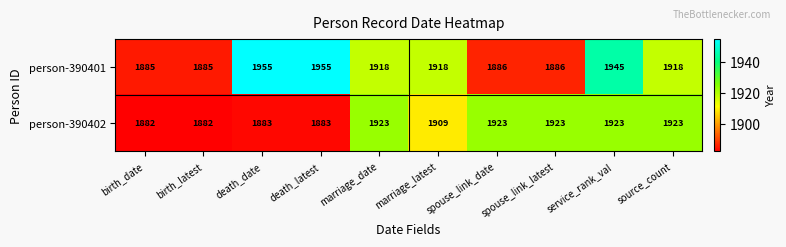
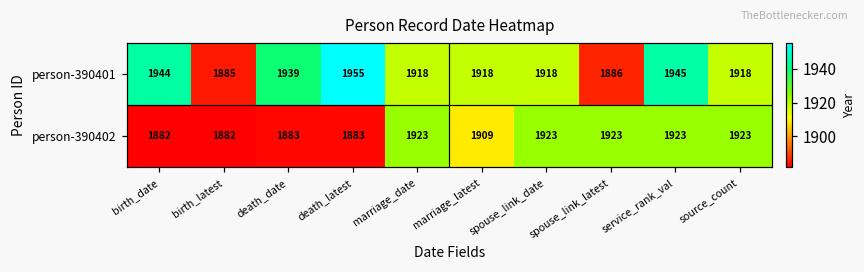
  {
    "person-390401": {
-     "birth_date": 1885,
+     "birth_date": 1944,
      "birth_latest": 1885,
-     "death_date": 1955,
+     "death_date": 1939,
      "death_latest": 1955,
      "marriage_date": 1918,
      "marriage_latest": 1918,
-     "spouse_link_date": 1886,
+     "spouse_link_date": 1918,
      "spouse_link_latest": 1886,
      "service_rank_val": 1945,
      "source_count": 1918
    },
    "person-390402": {
      "birth_date": 1882,
      "birth_latest": 1882,
      "death_date": 1883,
      "death_latest": 1883,
      "marriage_date": 1923,
      "marriage_latest": 1909,
      "spouse_link_date": 1923,
      "spouse_link_latest": 1923,
      "service_rank_val": 1923,
      "source_count": 1923
    }
  }
